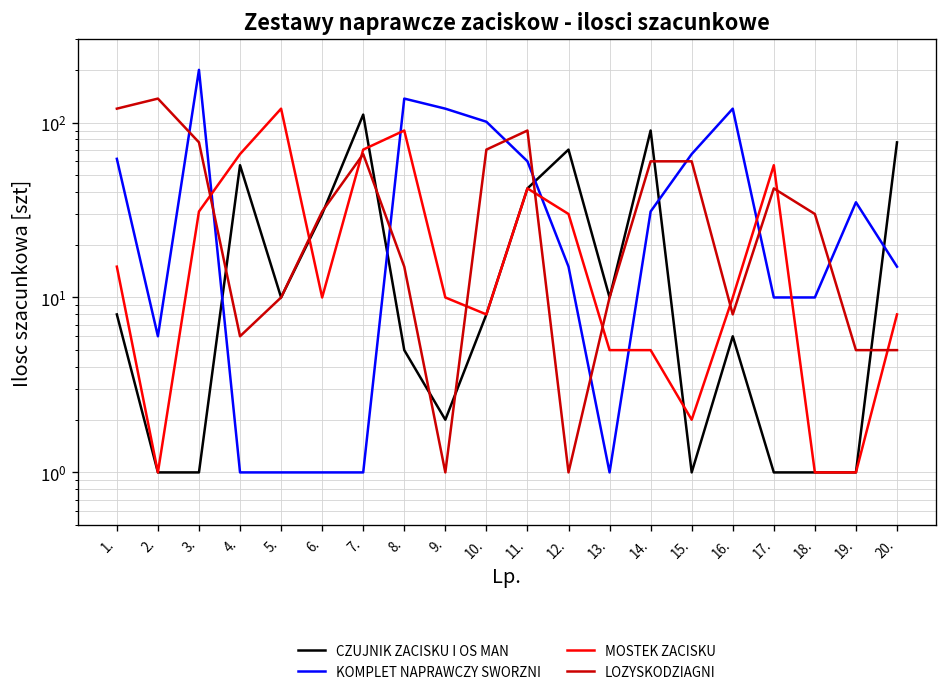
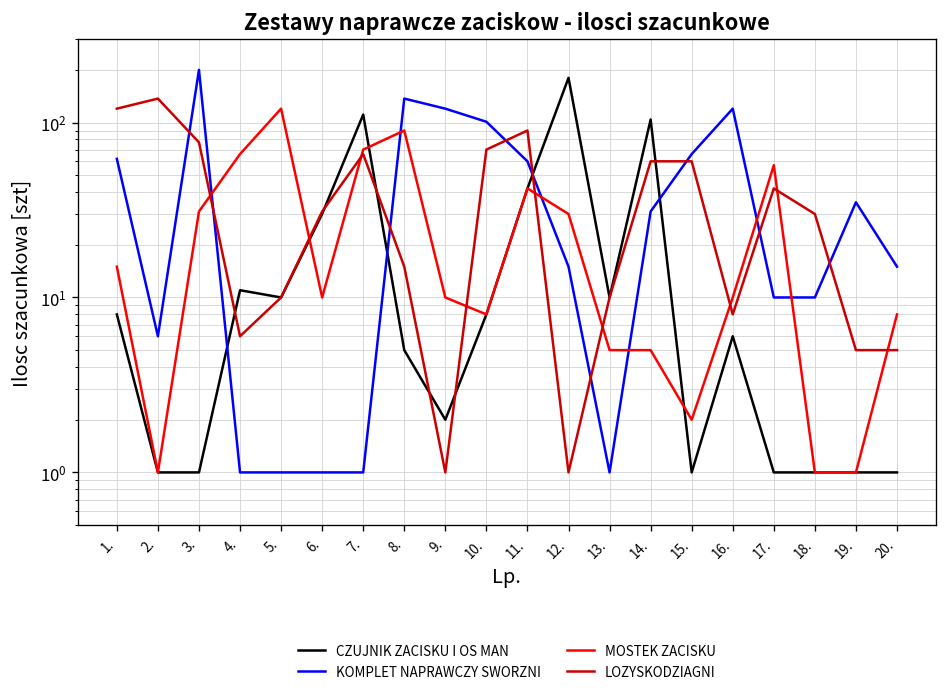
  {
    "CZUJNIK ZACISKU I OS MAN": {
      "1.": 8,
      "3.": 1,
-     "4.": 57,
+     "4.": 11,
      "7.": 110,
      "8.": 5,
      "9.": 2,
-     "12.": 70,
-     "14.": 90,
+     "12.": 180,
+     "14.": 100,
      "15.": 1,
      "16.": 6,
      "17.": 1,
-     "20.": 80
+     "20.": 1
    },
    "KOMPLET NAPRAWCZY SWORZNI": {
      "1.": 62,
      "2.": 6,
      "3.": 200,
      "4.": 1,
      "5.": 1,
      "6.": 1,
      "7.": 1,
      "8.": 140,
      "9.": 120,
      "10.": 100,
      "11.": 60,
      "12.": 15,
      "13.": 1,
      "14.": 31,
      "15.": 70,
      "16.": 120,
      "17.": 10,
      "18.": 10,
      "19.": 35,
      "20.": 15
    }
  }
